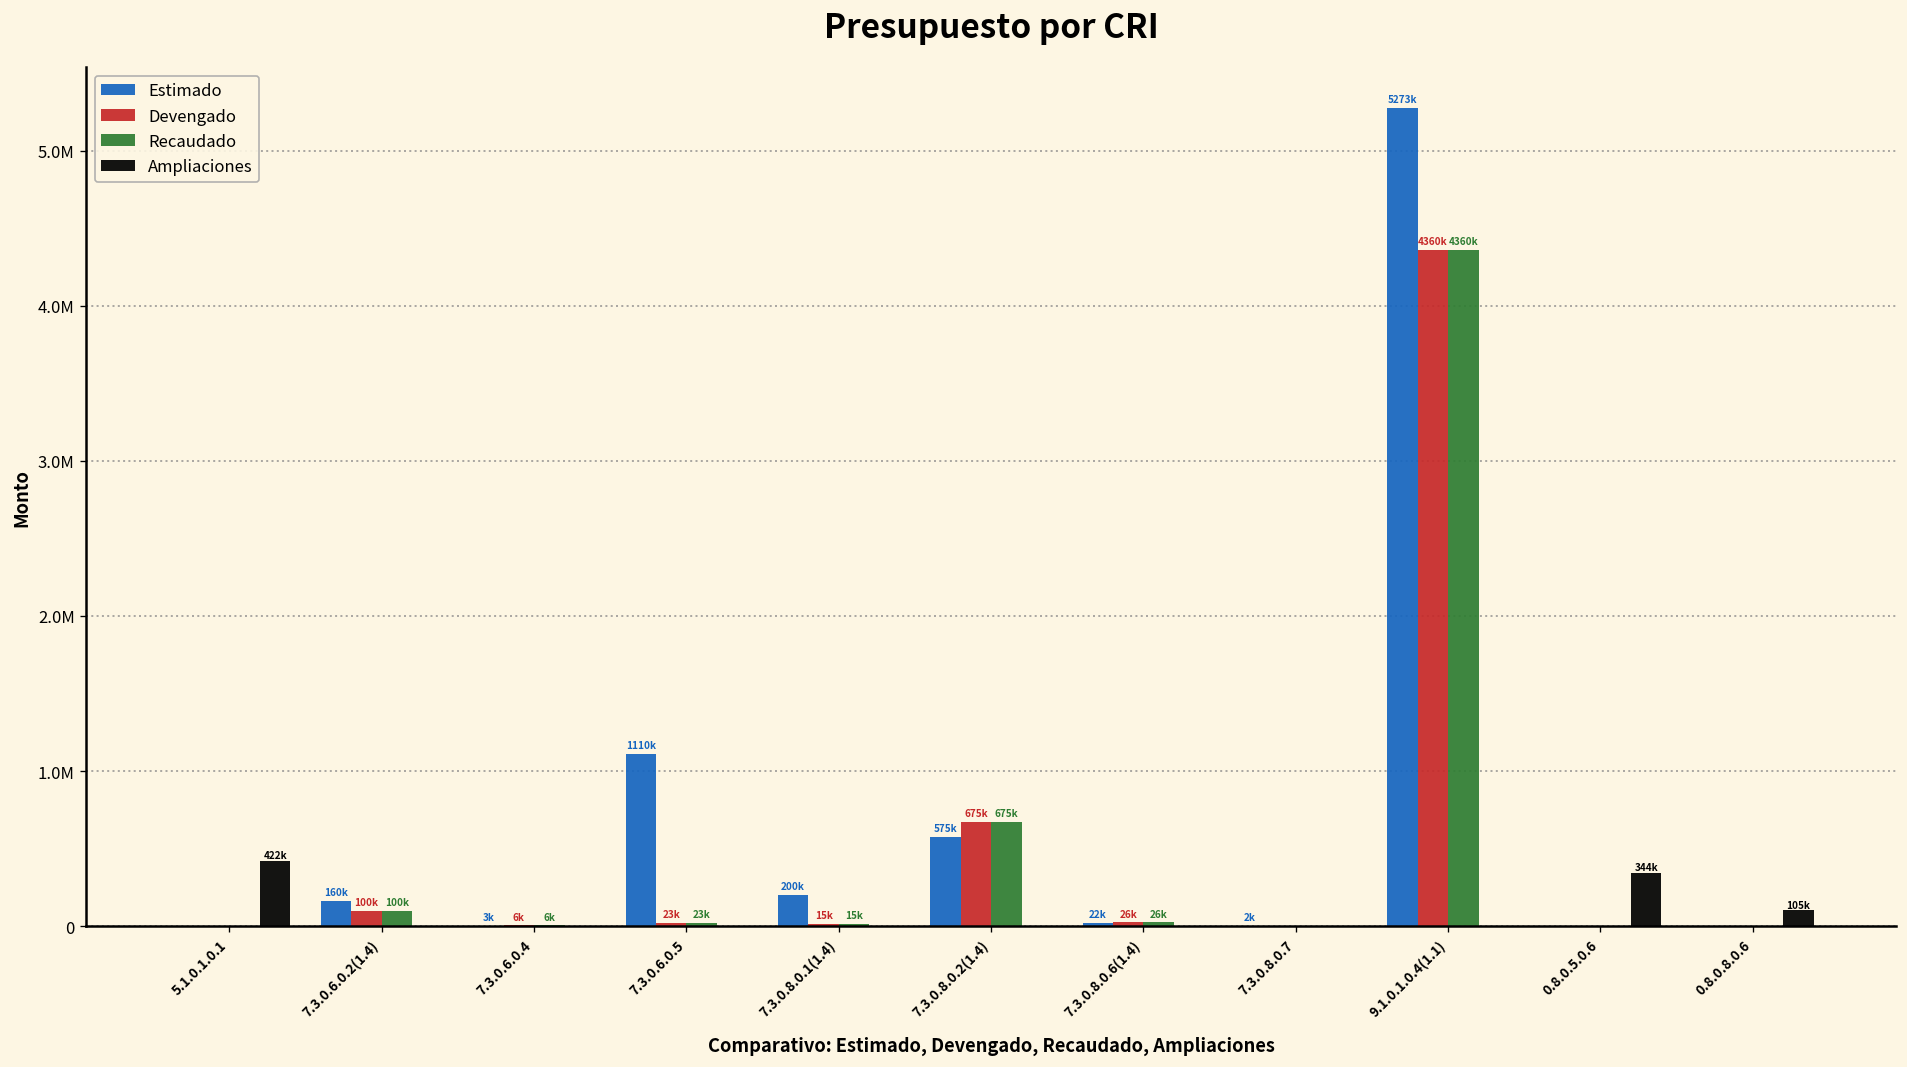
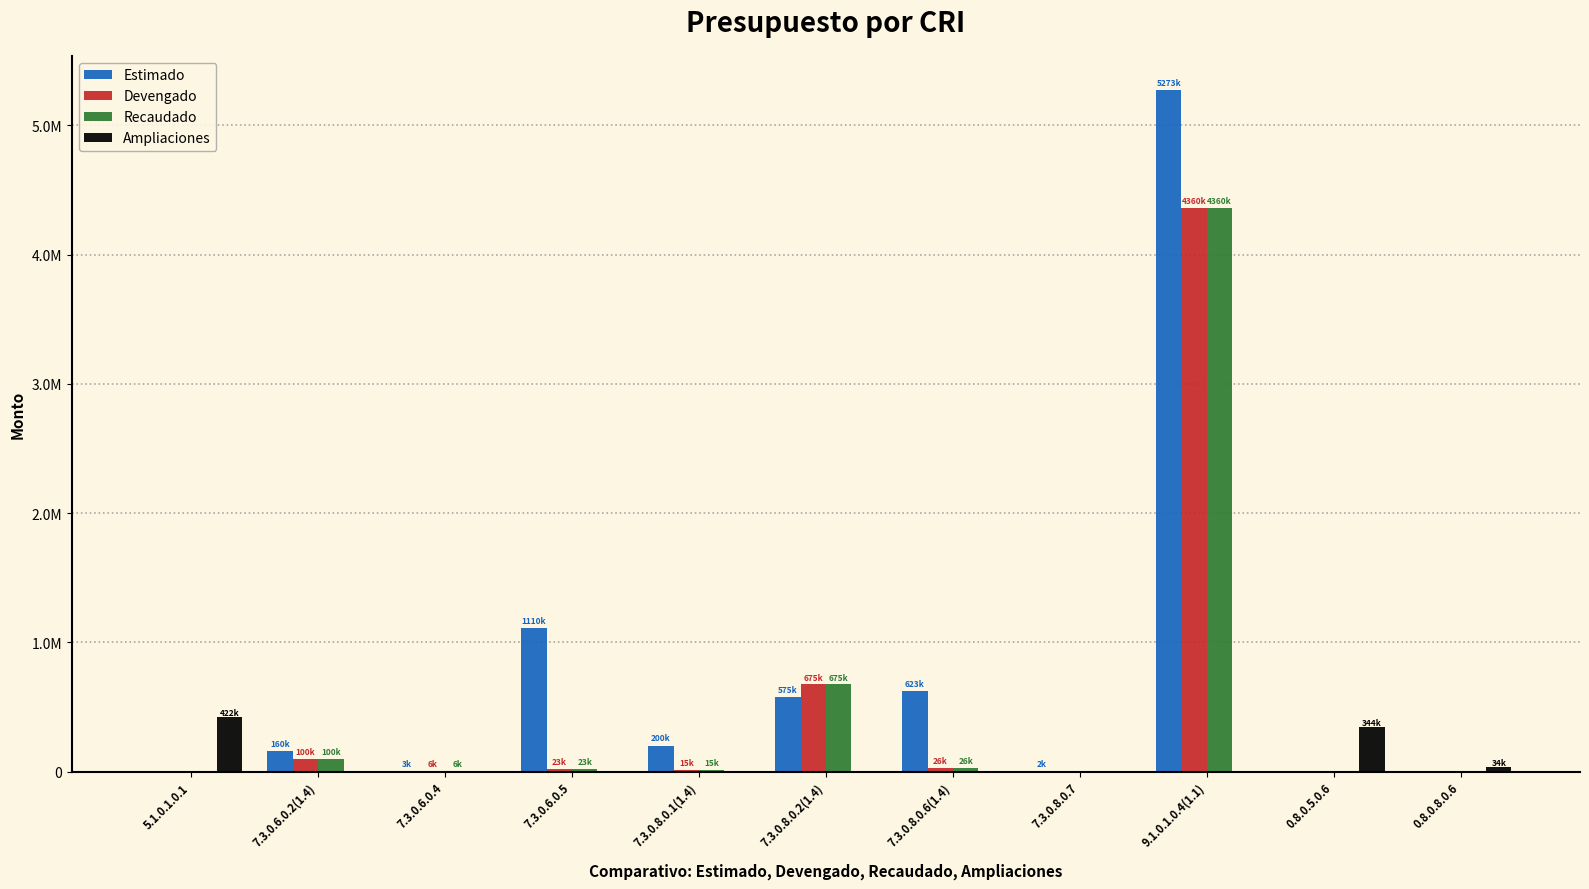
  {
    "Estimado": {
      "7.3.0.6.0.2(1.4)": "160k",
      "7.3.0.6.0.4": "3k",
      "7.3.0.6.0.5": "1110k",
      "7.3.0.8.0.1(1.4)": "200k",
      "7.3.0.8.0.2(1.4)": "575k",
-     "7.3.0.8.0.6(1.4)": "22k",
+     "7.3.0.8.0.6(1.4)": "623k",
      "7.3.0.8.0.7": "2k",
      "9.1.0.1.0.4(1.1)": "5273k"
    },
    "Devengado": {
      "7.3.0.6.0.2(1.4)": "100k",
      "7.3.0.6.0.4": "6k",
      "7.3.0.6.0.5": "23k",
      "7.3.0.8.0.1(1.4)": "15k",
      "7.3.0.8.0.2(1.4)": "675k",
      "7.3.0.8.0.6(1.4)": "26k",
      "9.1.0.1.0.4(1.1)": "4360k"
    },
    "Recaudado": {
      "7.3.0.6.0.2(1.4)": "100k",
      "7.3.0.6.0.4": "6k",
      "7.3.0.6.0.5": "23k",
      "7.3.0.8.0.1(1.4)": "15k",
      "7.3.0.8.0.2(1.4)": "675k",
      "7.3.0.8.0.6(1.4)": "26k",
      "9.1.0.1.0.4(1.1)": "4360k"
    },
    "Ampliaciones": {
      "5.1.0.1.0.1": "422k",
      "0.8.0.5.0.6": "344k",
-     "0.8.0.8.0.6": "105k"
+     "0.8.0.8.0.6": "34k"
    }
  }
